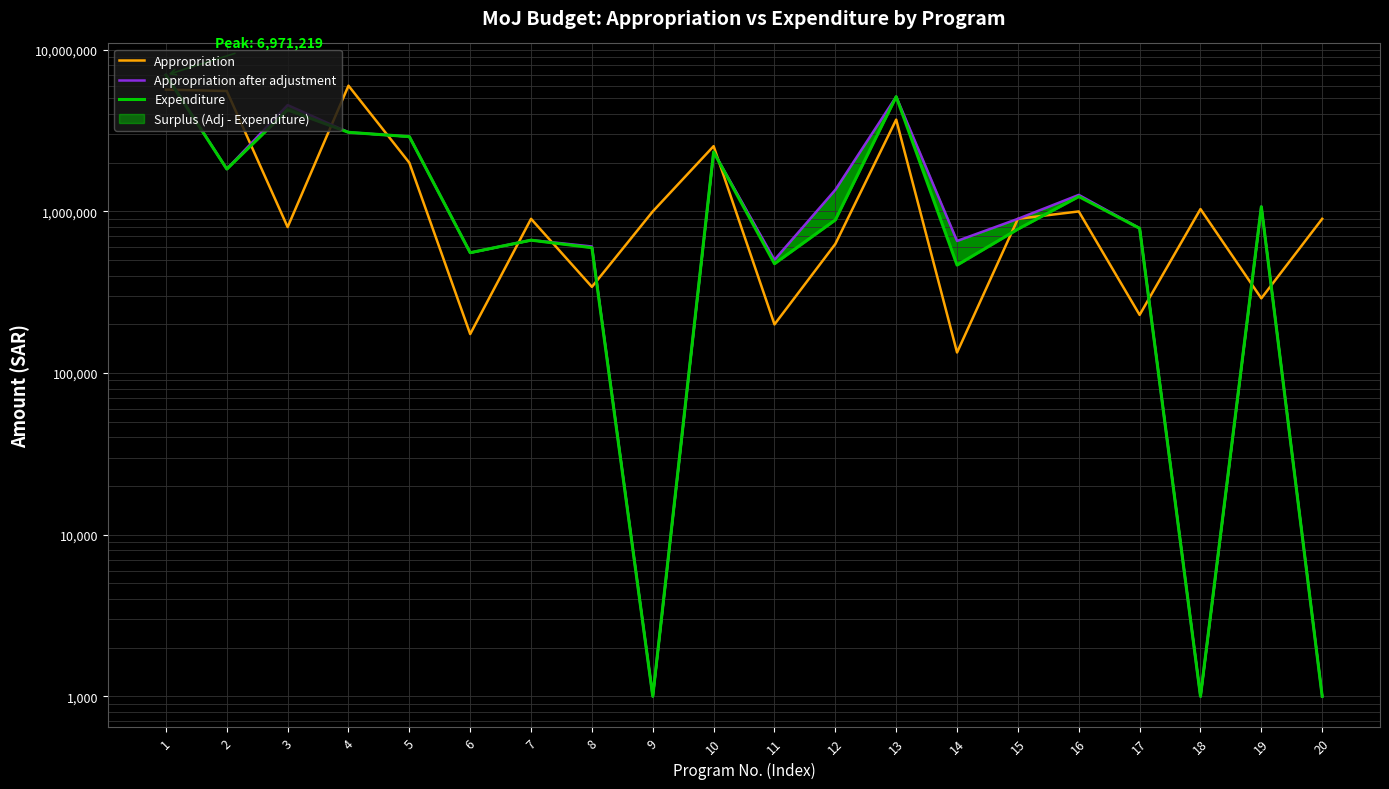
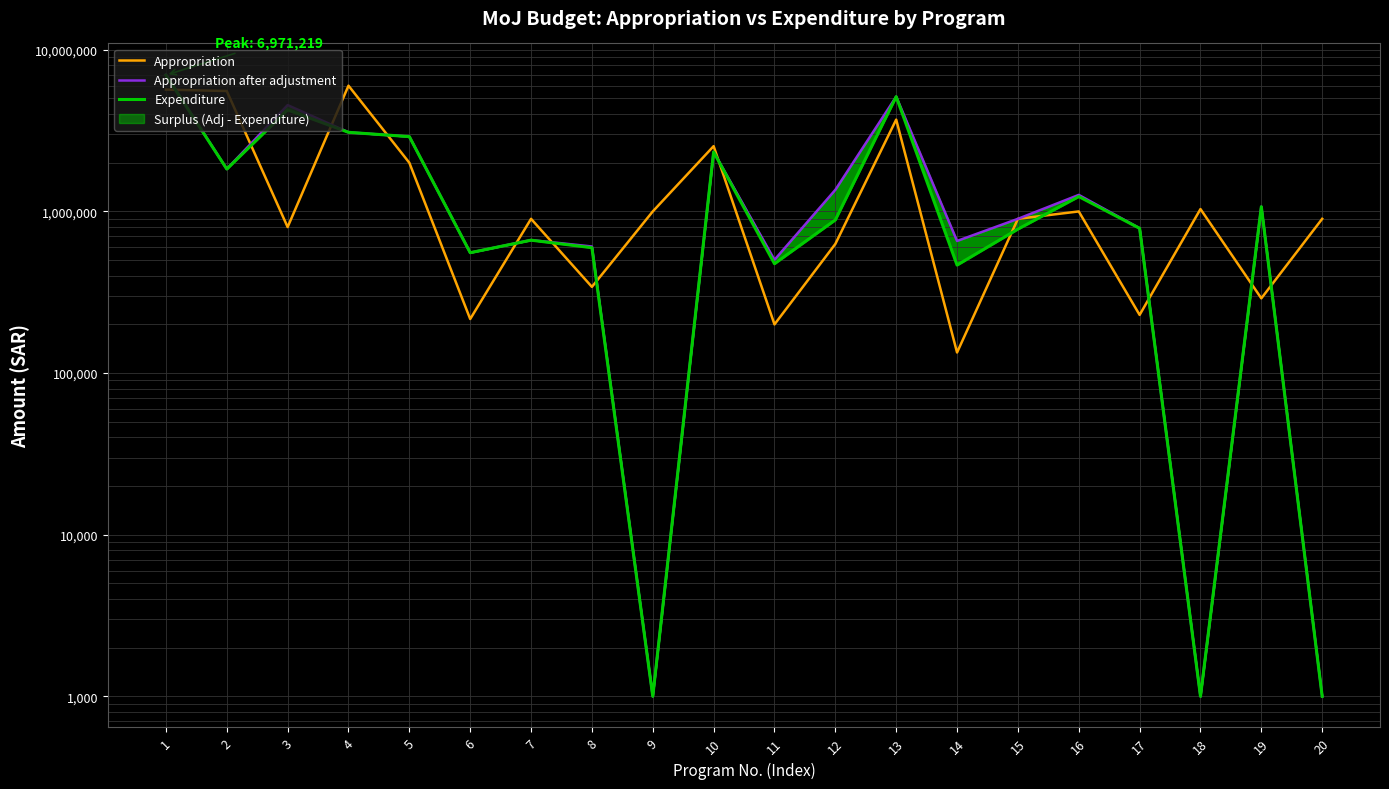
  {
    "Appropriation": {
      "3": "800,000",
      "4": "6,000,000",
      "5": "2,000,000",
-     "6": "170,000",
+     "6": "220,000",
      "7": "900,000",
      "8": "340,000",
      "9": "1,000,000",
      "10": "2,500,000",
      "11": "200,000",
      "12": "630,000",
      "13": "3,700,000",
      "14": "130,000",
      "16": "1,000,000",
      "17": "230,000",
      "18": "1,000,000",
      "19": "290,000",
      "20": "900,000"
    }
  }
